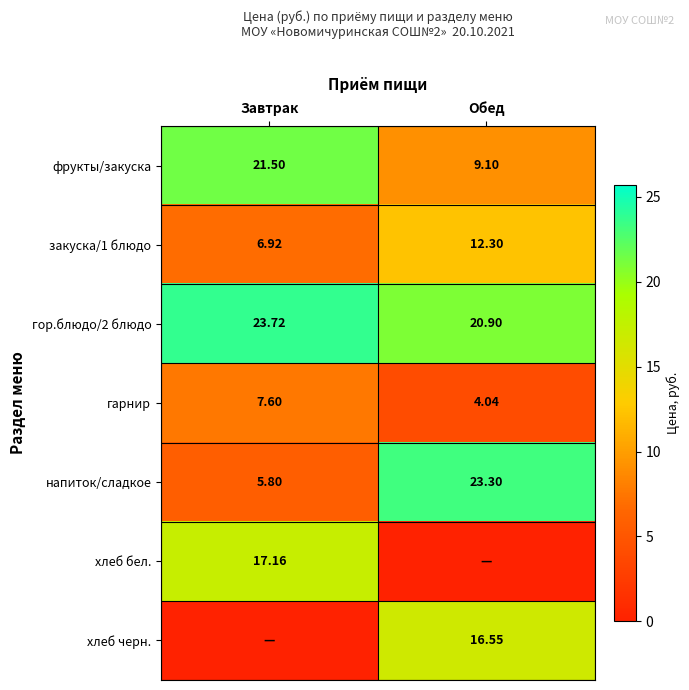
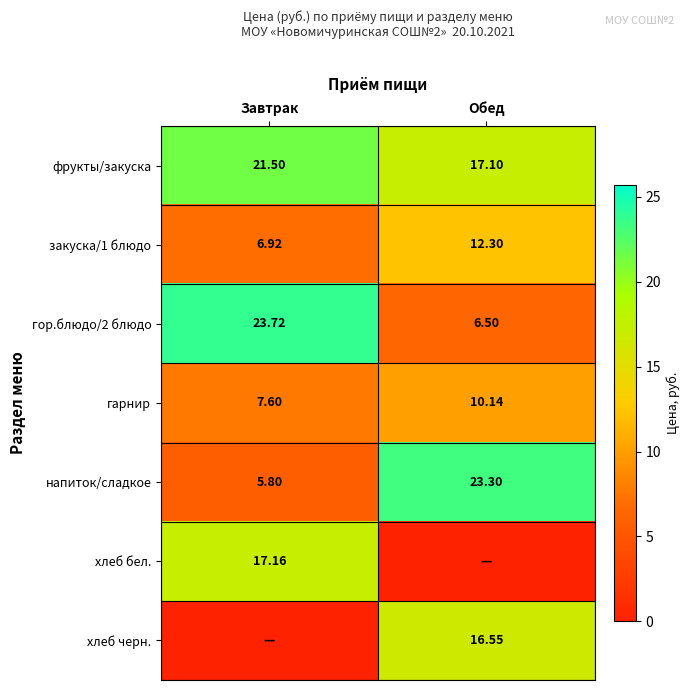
  {
    "фрукты/закуска": {
      "Завтрак": 21.50,
-     "Обед": 9.10
+     "Обед": 17.10
    },
    "закуска/1 блюдо": {
      "Завтрак": 6.92,
      "Обед": 12.30
    },
    "гор.блюдо/2 блюдо": {
      "Завтрак": 23.72,
-     "Обед": 20.90
+     "Обед": 6.50
    },
    "гарнир": {
      "Завтрак": 7.60,
-     "Обед": 4.04
+     "Обед": 10.14
    },
    "напиток/сладкое": {
      "Завтрак": 5.80,
      "Обед": 23.30
    },
    "хлеб бел.": {
      "Завтрак": 17.16
    },
    "хлеб черн.": {
      "Обед": 16.55
    }
  }
